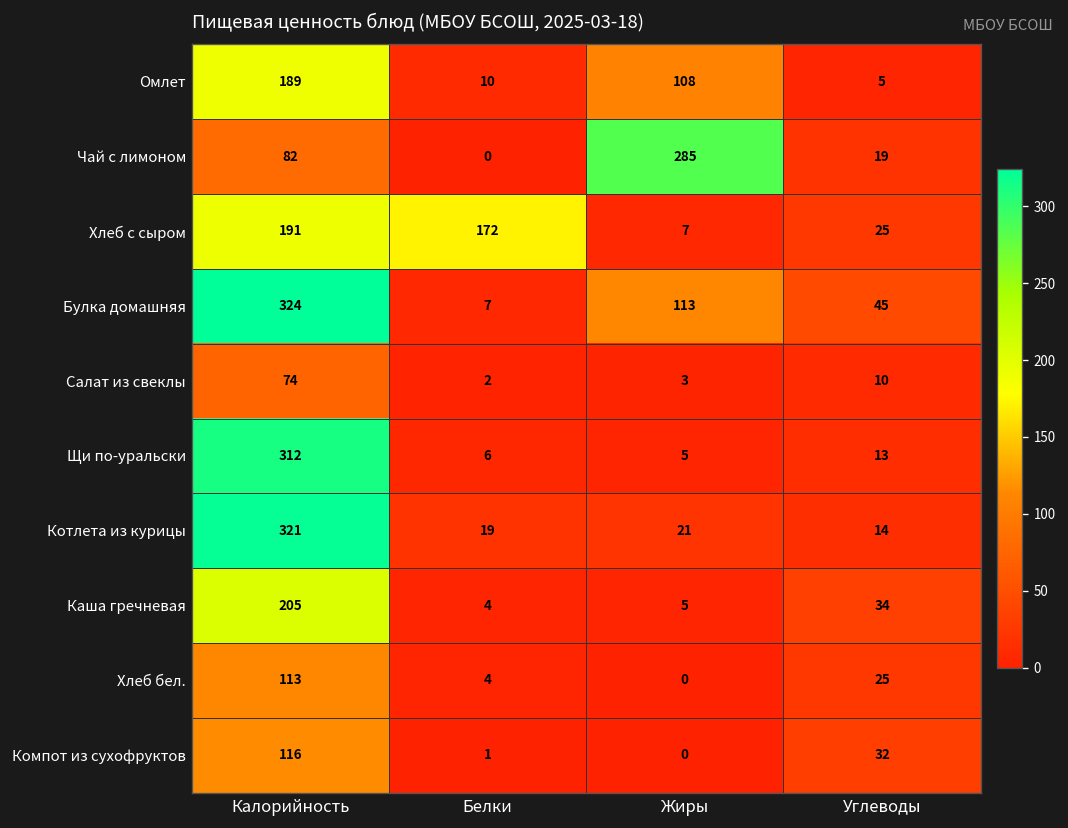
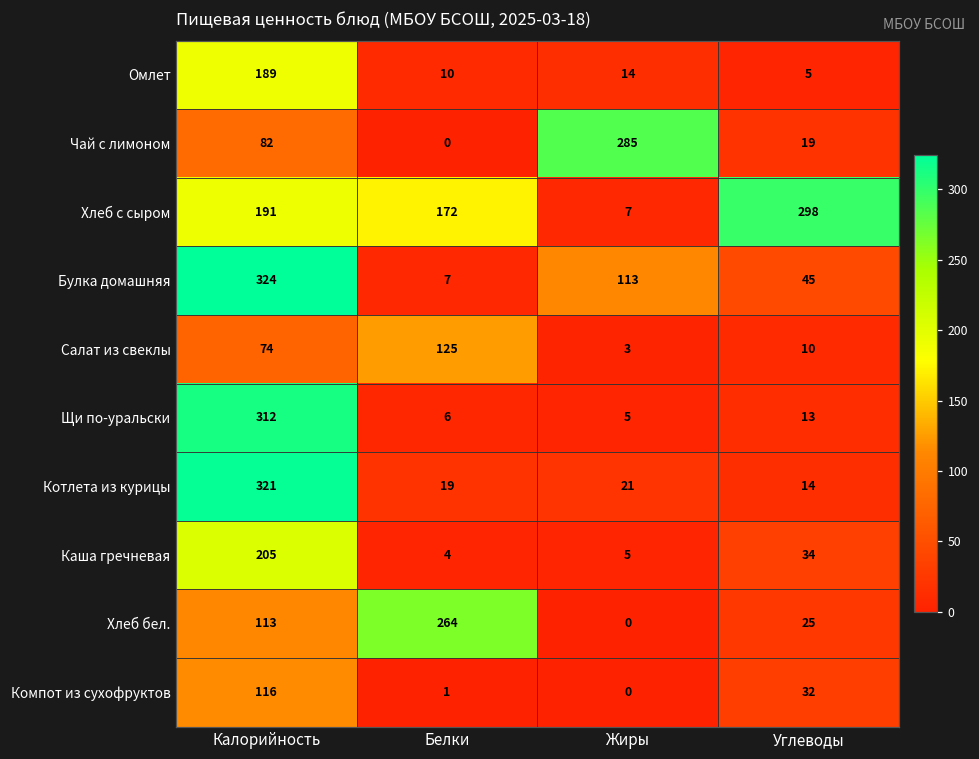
  {
    "Омлет": {
      "Калорийность": 189,
      "Белки": 10,
-     "Жиры": 108,
+     "Жиры": 14,
      "Углеводы": 5
    },
    "Чай с лимоном": {
      "Калорийность": 82,
      "Белки": 0,
      "Жиры": 285,
      "Углеводы": 19
    },
    "Хлеб с сыром": {
      "Калорийность": 191,
      "Белки": 172,
      "Жиры": 7,
-     "Углеводы": 25
+     "Углеводы": 298
    },
    "Булка домашняя": {
      "Калорийность": 324,
      "Белки": 7,
      "Жиры": 113,
      "Углеводы": 45
    },
    "Салат из свеклы": {
      "Калорийность": 74,
-     "Белки": 2,
+     "Белки": 125,
      "Жиры": 3,
      "Углеводы": 10
    },
    "Щи по-уральски": {
      "Калорийность": 312,
      "Белки": 6,
      "Жиры": 5,
      "Углеводы": 13
    },
    "Котлета из курицы": {
      "Калорийность": 321,
      "Белки": 19,
      "Жиры": 21,
      "Углеводы": 14
    },
    "Каша гречневая": {
      "Калорийность": 205,
      "Белки": 4,
      "Жиры": 5,
      "Углеводы": 34
    },
    "Хлеб бел.": {
      "Калорийность": 113,
-     "Белки": 4,
+     "Белки": 264,
      "Жиры": 0,
      "Углеводы": 25
    },
    "Компот из сухофруктов": {
      "Калорийность": 116,
      "Белки": 1,
      "Жиры": 0,
      "Углеводы": 32
    }
  }
